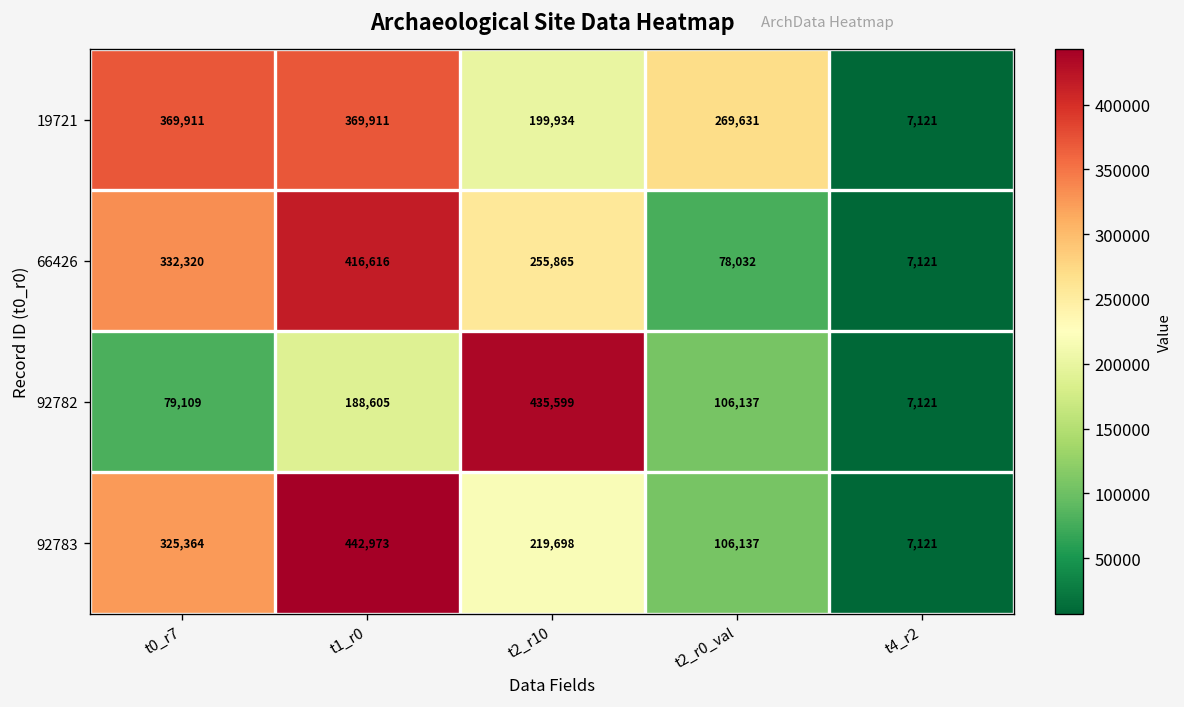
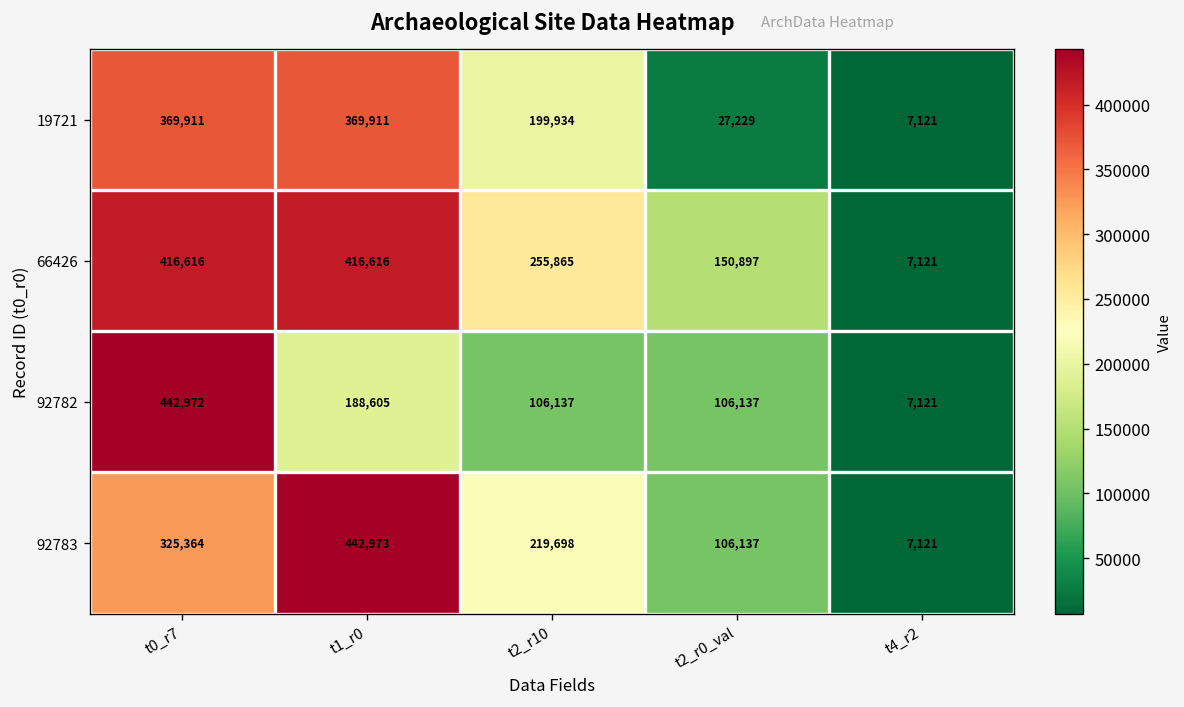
  {
    "19721": {
      "t0_r7": "369,911",
      "t1_r0": "369,911",
      "t2_r10": "199,934",
-     "t2_r0_val": "269,631",
+     "t2_r0_val": "27,229",
      "t4_r2": "7,121"
    },
    "66426": {
-     "t0_r7": "332,320",
+     "t0_r7": "416,616",
      "t1_r0": "416,616",
      "t2_r10": "255,865",
-     "t2_r0_val": "78,032",
+     "t2_r0_val": "150,897",
      "t4_r2": "7,121"
    },
    "92782": {
-     "t0_r7": "79,109",
+     "t0_r7": "442,972",
      "t1_r0": "188,605",
-     "t2_r10": "435,599",
+     "t2_r10": "106,137",
      "t2_r0_val": "106,137",
      "t4_r2": "7,121"
    },
    "92783": {
      "t0_r7": "325,364",
      "t1_r0": "442,973",
      "t2_r10": "219,698",
      "t2_r0_val": "106,137",
      "t4_r2": "7,121"
    }
  }
